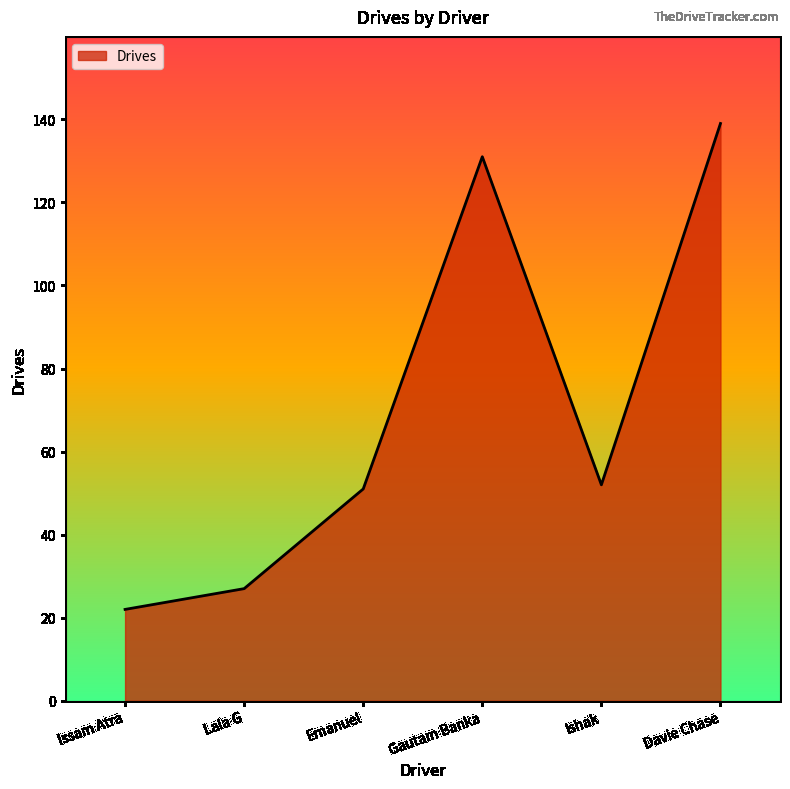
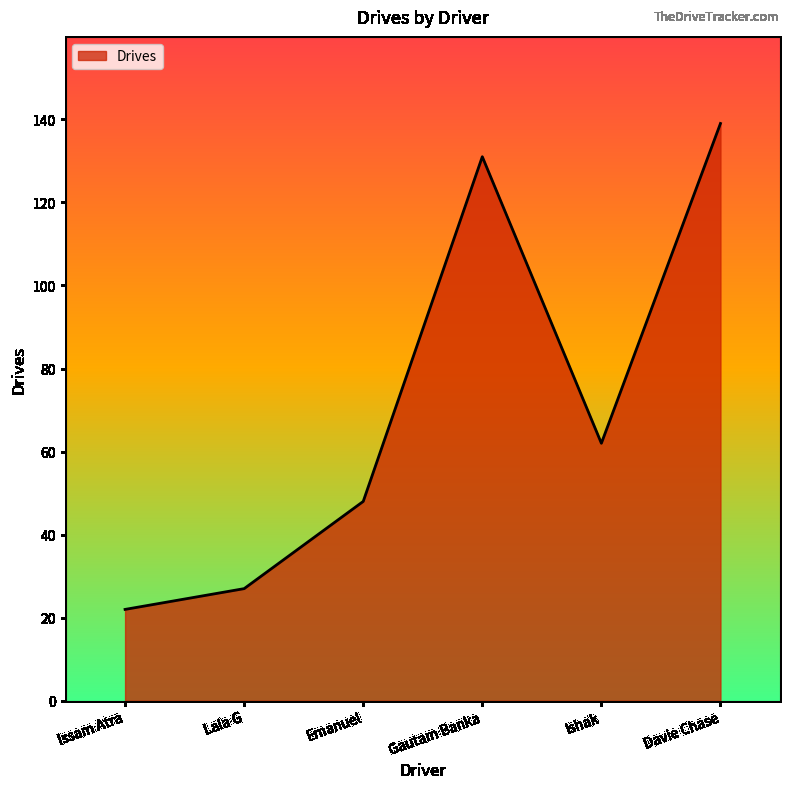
  {
    "Issam Atra": 22,
    "Lala G": 27,
-   "Emanuel": 51,
+   "Emanuel": 48,
    "Gautam Banka": 131,
-   "Ishak": 52,
+   "Ishak": 62,
    "Davie Chase": 139
  }
